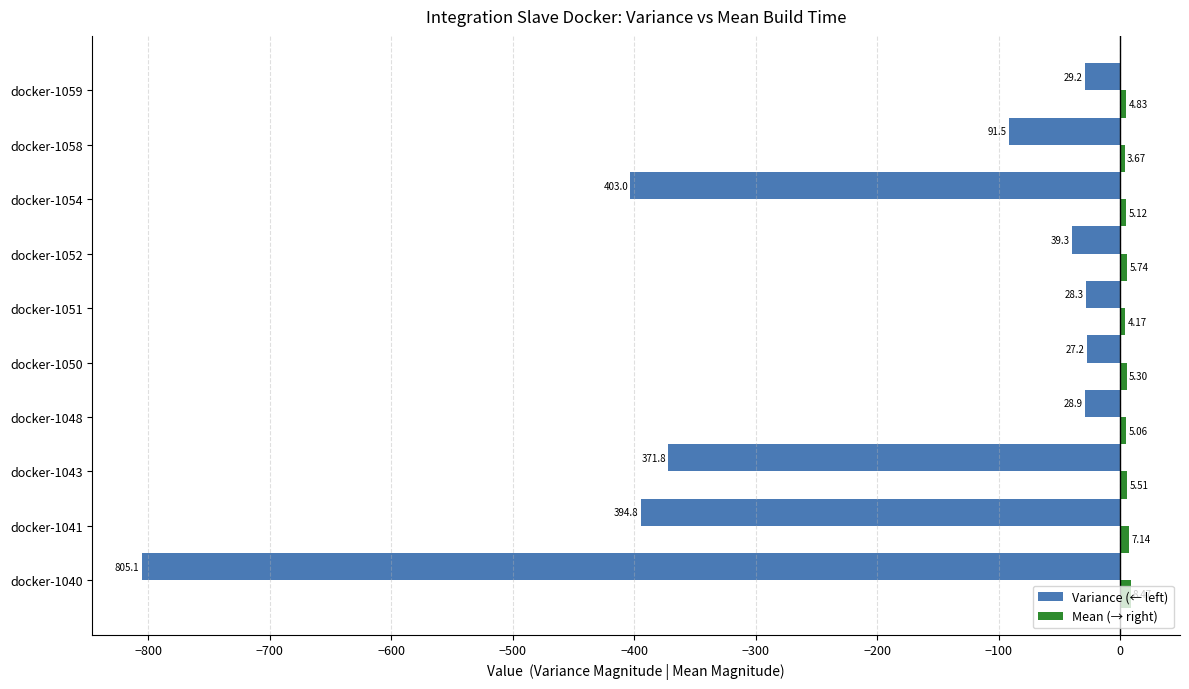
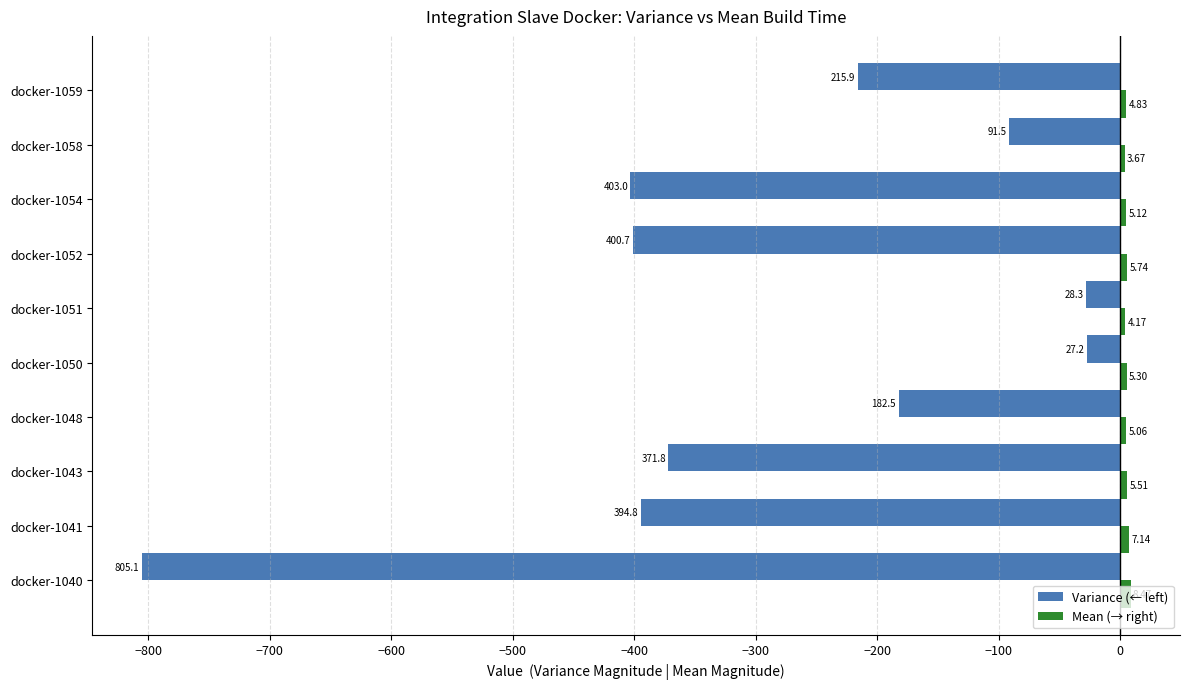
  {
    "Variance (← left)": {
-     "docker-1059": 29.2,
-     "docker-1052": 39.3,
-     "docker-1048": 28.9
+     "docker-1059": 215.9,
+     "docker-1052": 400.7,
+     "docker-1048": 182.5
    },
    "Mean (→ right)": {
      "docker-1059": 4.83,
      "docker-1058": 3.67,
      "docker-1054": 5.12,
      "docker-1052": 5.74,
      "docker-1051": 4.17,
      "docker-1050": 5.30,
      "docker-1048": 5.06,
      "docker-1043": 5.51,
      "docker-1041": 7.14
    }
  }
